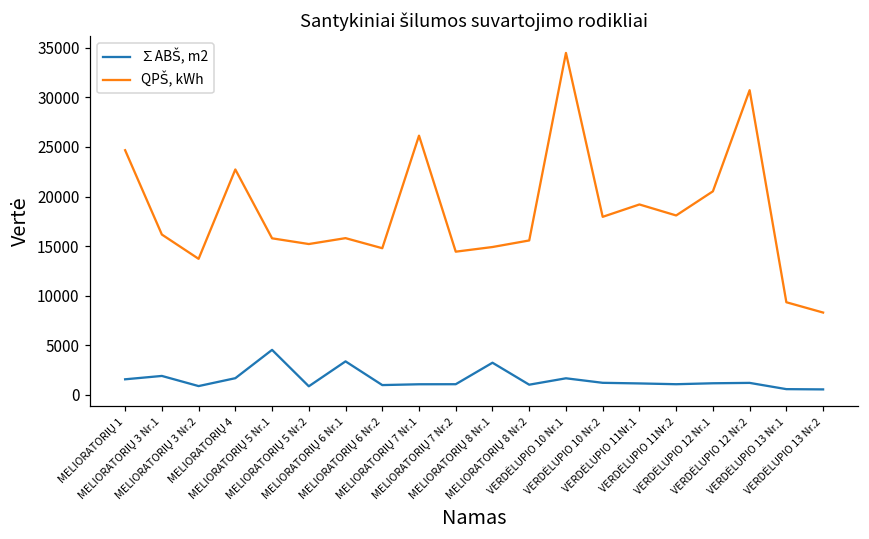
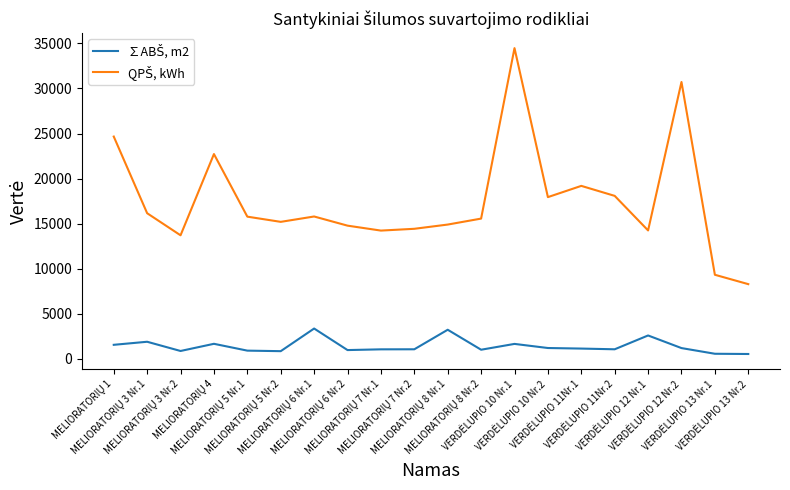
  {
    "∑ABŠ, m2": {
      "MELIORATORIŲ 1": 2000,
      "MELIORATORIŲ 3 Nr.1": 2000,
      "MELIORATORIŲ 3 Nr.2": 1000,
      "MELIORATORIŲ 4": 2000,
-     "MELIORATORIŲ 5 Nr.1": 5000,
+     "MELIORATORIŲ 5 Nr.1": 1000,
      "MELIORATORIŲ 5 Nr.2": 1000,
      "MELIORATORIŲ 6 Nr.1": 3000,
      "MELIORATORIŲ 6 Nr.2": 1000,
      "MELIORATORIŲ 7 Nr.1": 1000,
      "MELIORATORIŲ 7 Nr.2": 1000,
      "MELIORATORIŲ 8 Nr.1": 3000,
      "MELIORATORIŲ 8 Nr.2": 1000,
      "VERDĖLUPIO 10 Nr.1": 2000,
      "VERDĖLUPIO 10 Nr.2": 1000,
      "VERDĖLUPIO 11Nr.1": 1000,
      "VERDĖLUPIO 11Nr.2": 1000,
-     "VERDĖLUPIO 12 Nr.1": 1000,
+     "VERDĖLUPIO 12 Nr.1": 3000,
      "VERDĖLUPIO 12 Nr.2": 1000,
      "VERDĖLUPIO 13 Nr.1": 1000,
      "VERDĖLUPIO 13 Nr.2": 1000
    },
    "QPŠ, kWh": {
      "MELIORATORIŲ 1": 25000,
      "MELIORATORIŲ 3 Nr.1": 16000,
      "MELIORATORIŲ 3 Nr.2": 14000,
      "MELIORATORIŲ 4": 23000,
      "MELIORATORIŲ 5 Nr.1": 16000,
      "MELIORATORIŲ 5 Nr.2": 15000,
      "MELIORATORIŲ 6 Nr.1": 16000,
      "MELIORATORIŲ 6 Nr.2": 15000,
-     "MELIORATORIŲ 7 Nr.1": 26000,
+     "MELIORATORIŲ 7 Nr.1": 14000,
      "MELIORATORIŲ 7 Nr.2": 14000,
      "MELIORATORIŲ 8 Nr.1": 15000,
      "MELIORATORIŲ 8 Nr.2": 16000,
      "VERDĖLUPIO 10 Nr.1": 34000,
      "VERDĖLUPIO 10 Nr.2": 18000,
      "VERDĖLUPIO 11Nr.1": 19000,
      "VERDĖLUPIO 11Nr.2": 18000,
-     "VERDĖLUPIO 12 Nr.1": 21000,
+     "VERDĖLUPIO 12 Nr.1": 14000,
      "VERDĖLUPIO 12 Nr.2": 31000,
      "VERDĖLUPIO 13 Nr.1": 9000,
      "VERDĖLUPIO 13 Nr.2": 8000
    }
  }
